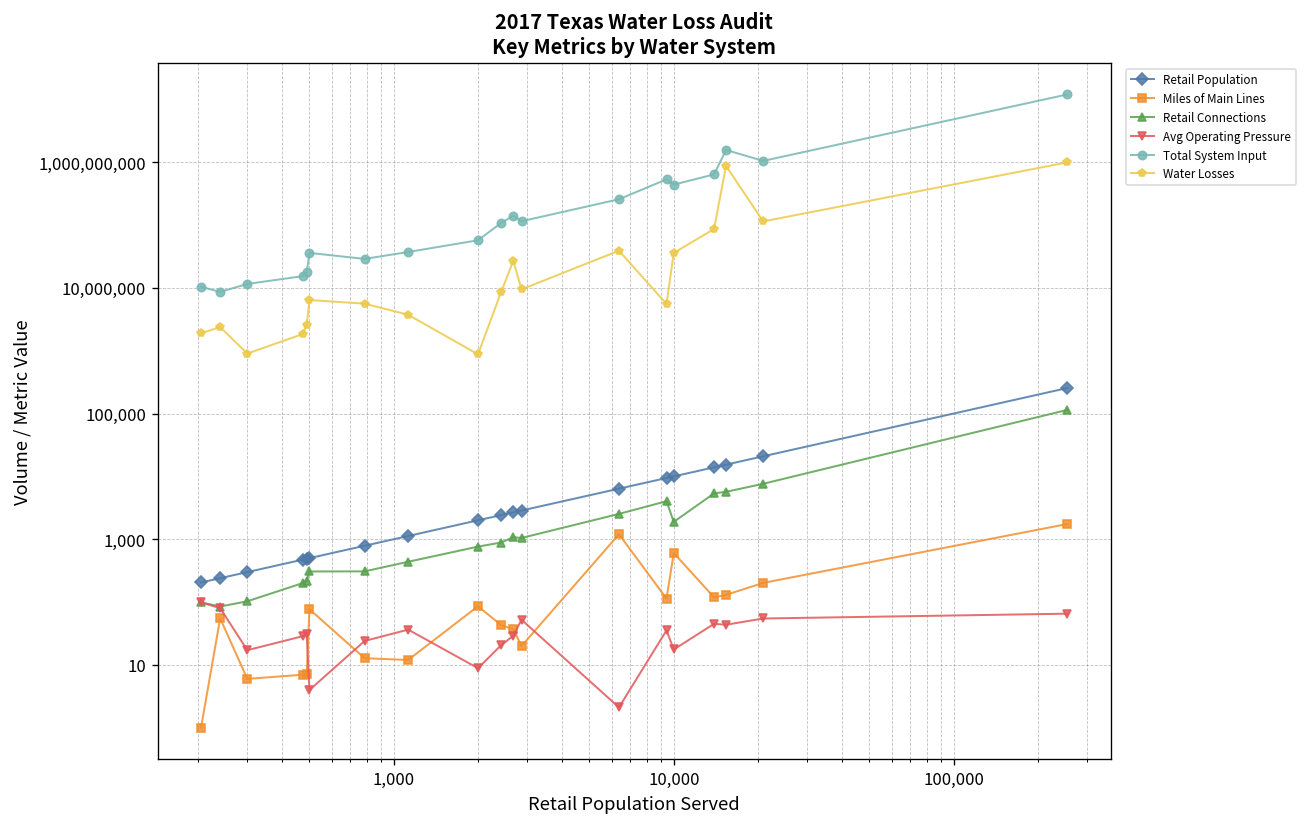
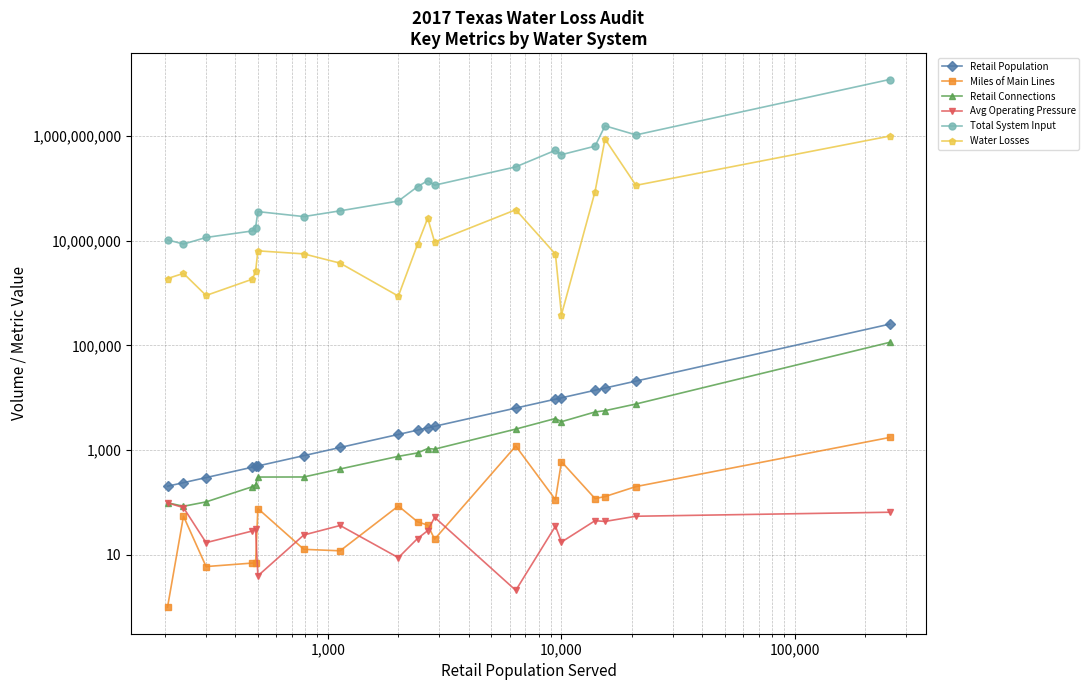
  {
    "Retail Population": {
      "10,000": "10,000"
    },
    "Miles of Main Lines": {
      "10,000": "600"
    },
    "Retail Connections": {
-     "10,000": "1,900"
+     "10,000": "3,000"
    },
    "Avg Operating Pressure": {
      "10,000": "18"
    },
    "Total System Input": {
      "10,000": "400,000,000"
    },
    "Water Losses": {
-     "10,000": "40,000,000"
+     "10,000": "400,000"
    }
  }
